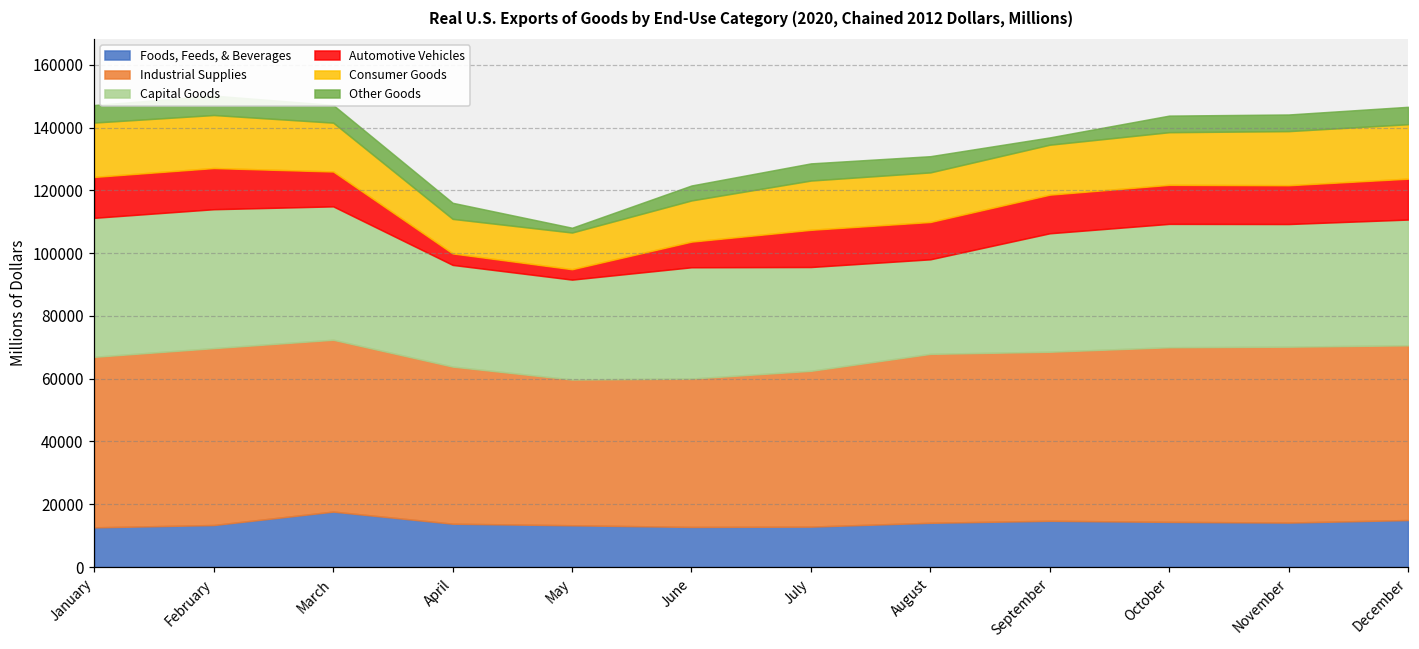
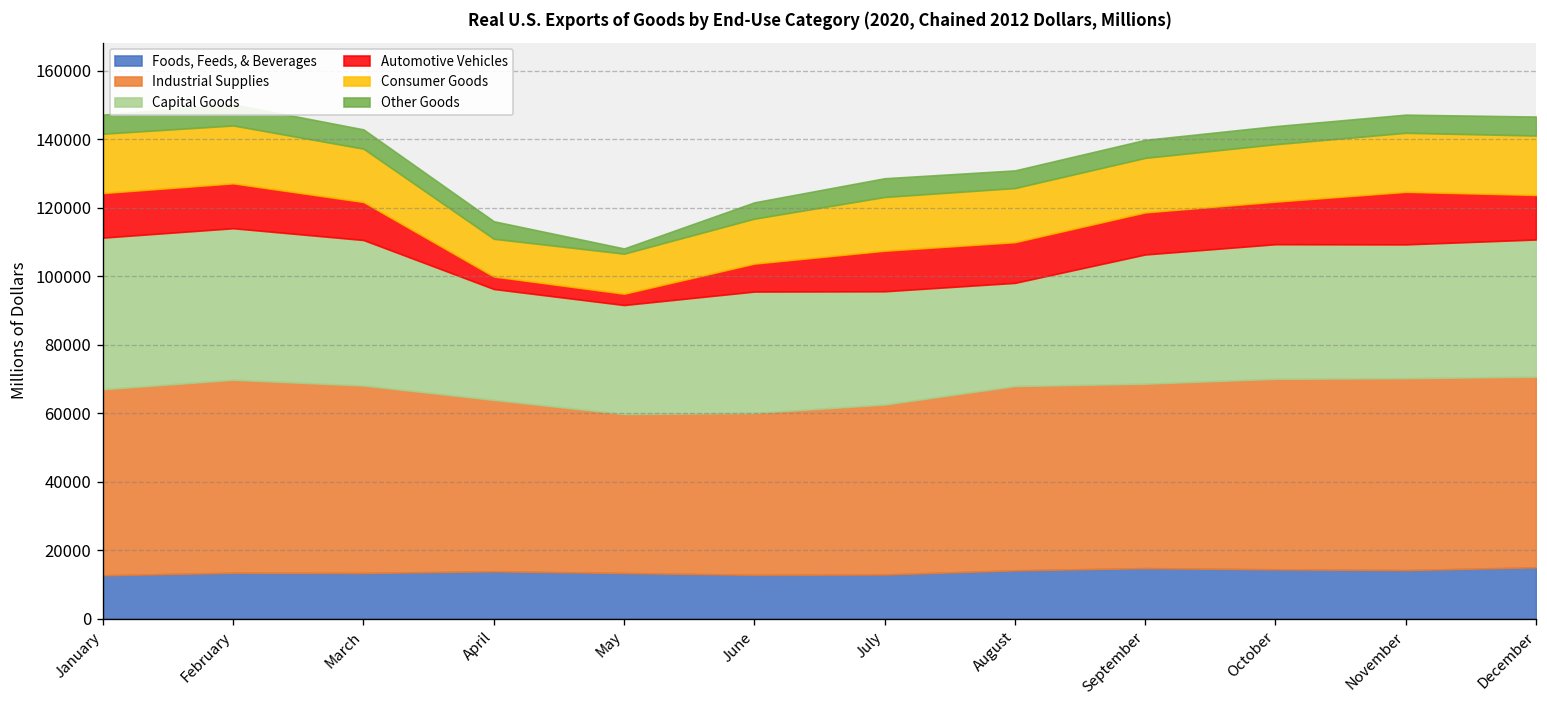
  {
    "Foods, Feeds, & Beverages": {
      "January": 13000,
      "February": 13000,
-     "March": 18000,
+     "March": 13000,
      "April": 14000,
      "May": 13000,
      "June": 13000,
      "July": 13000,
      "August": 14000,
      "September": 15000,
      "October": 14000,
      "November": 14000,
      "December": 15000
    },
    "Industrial Supplies": {
      "January": 54000,
      "February": 56000,
      "March": 55000,
      "April": 50000,
      "May": 46000,
      "June": 47000,
      "July": 50000,
      "August": 54000,
      "September": 54000,
      "October": 56000,
      "November": 56000,
      "December": 56000
    },
    "Capital Goods": {
      "January": 44000,
      "February": 44000,
      "March": 42000,
      "April": 32000,
      "May": 32000,
      "June": 35000,
      "July": 33000,
      "August": 30000,
      "September": 38000,
      "October": 39000,
      "November": 39000,
      "December": 40000
    },
    "Automotive Vehicles": {
      "January": 13000,
      "February": 13000,
      "March": 11000,
      "April": 4000,
      "May": 3000,
      "June": 8000,
      "July": 12000,
      "August": 12000,
      "September": 12000,
      "October": 12000,
-     "November": 12000,
+     "November": 15000,
      "December": 13000
    },
    "Consumer Goods": {
      "January": 17000,
      "February": 17000,
      "March": 16000,
      "April": 11000,
      "May": 12000,
      "June": 13000,
      "July": 16000,
      "August": 16000,
      "September": 16000,
      "October": 17000,
      "November": 17000,
      "December": 17000
    },
    "Other Goods": {
      "January": 6000,
      "March": 6000,
      "April": 5000,
      "May": 2000,
      "June": 5000,
      "July": 5000,
      "August": 5000,
-     "September": 2000,
+     "September": 5000,
      "October": 5000,
      "November": 5000,
      "December": 6000
    }
  }
